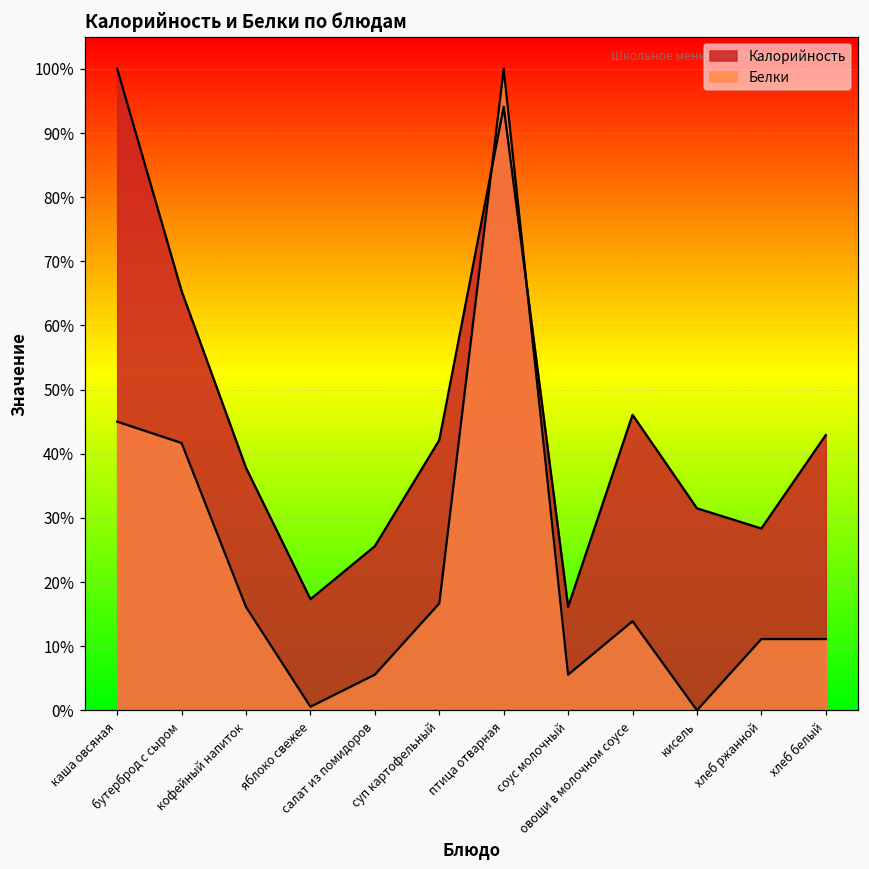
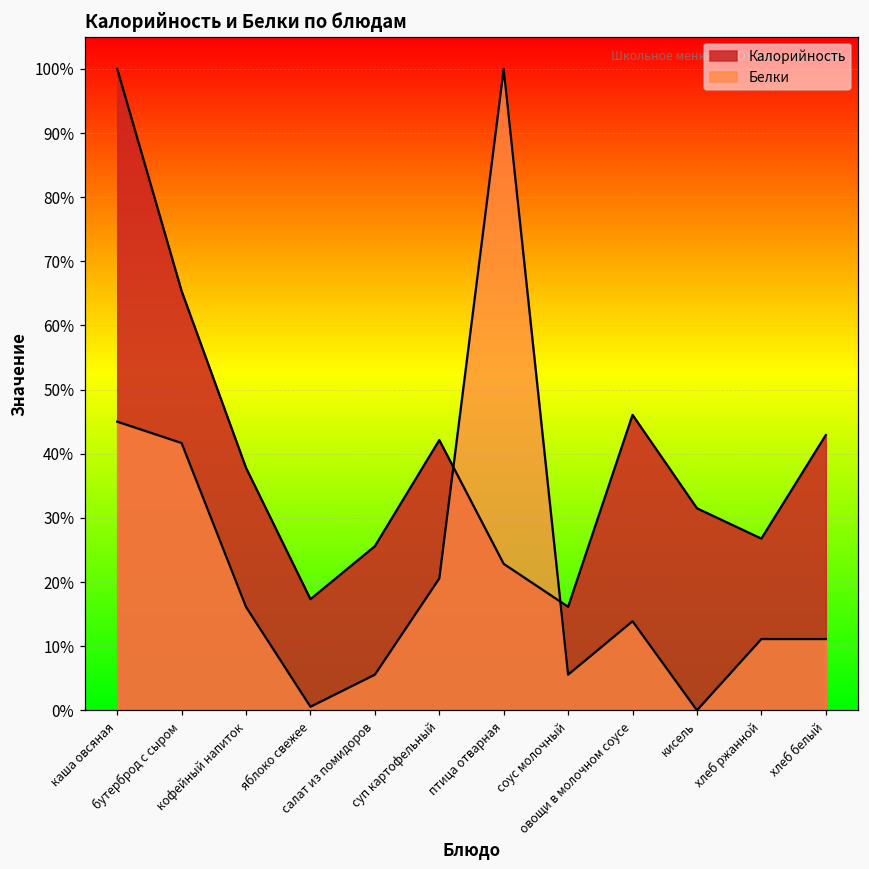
  {
    "Калорийность": {
      "каша овсяная": "100%",
      "бутерброд с сыром": "65%",
      "кофейный напиток": "38%",
      "яблоко свежее": "17%",
      "салат из помидоров": "26%",
      "суп картофельный": "42%",
-     "птица отварная": "94%",
+     "птица отварная": "23%",
      "соус молочный": "16%",
      "овощи в молочном соусе": "46%",
      "кисель": "31%",
-     "хлеб ржанной": "28%",
+     "хлеб ржанной": "27%",
      "хлеб белый": "43%"
    },
    "Белки": {
      "каша овсяная": "45%",
      "бутерброд с сыром": "42%",
      "кофейный напиток": "16%",
      "яблоко свежее": "1%",
      "салат из помидоров": "6%",
-     "суп картофельный": "17%",
+     "суп картофельный": "21%",
      "птица отварная": "100%",
      "соус молочный": "6%",
      "овощи в молочном соусе": "14%",
      "кисель": "0%",
      "хлеб ржанной": "11%",
      "хлеб белый": "11%"
    }
  }
